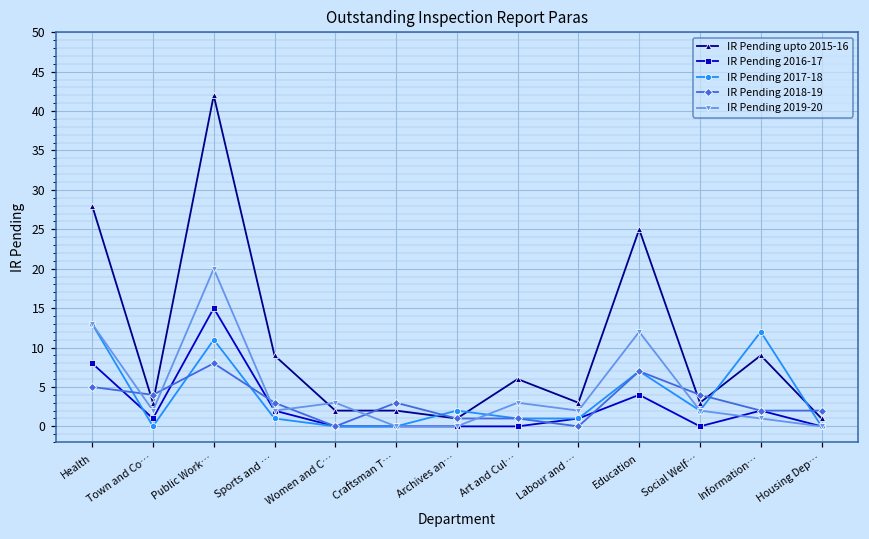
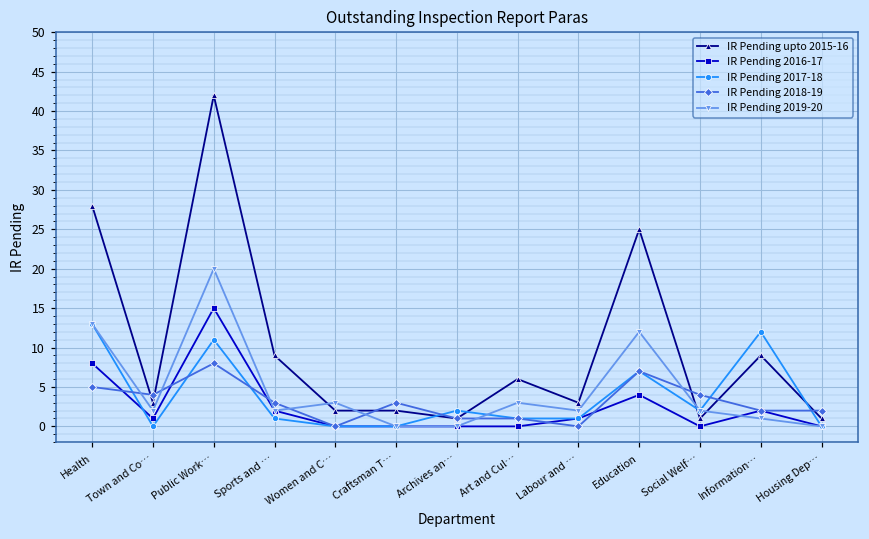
  {
    "IR Pending upto 2015-16": {
      "Health": 28,
      "Town and Co…": 3,
      "Public Work…": 42,
      "Sports and …": 9,
      "Women and C…": 2,
      "Craftsman T…": 2,
      "Art and Cul…": 6,
      "Labour and …": 3,
      "Education": 25,
-     "Social Welf…": 3,
+     "Social Welf…": 1,
      "Information…": 9,
      "Housing Dep…": 1
    },
    "IR Pending 2016-17": {
      "Health": 8,
      "Town and Co…": 1,
      "Public Work…": 15,
      "Art and Cul…": 0,
      "Education": 4,
      "Social Welf…": 0
    },
    "IR Pending 2017-18": {
      "Town and Co…": 0,
      "Public Work…": 11,
      "Sports and …": 1,
      "Archives an…": 2,
      "Information…": 12
    }
  }
